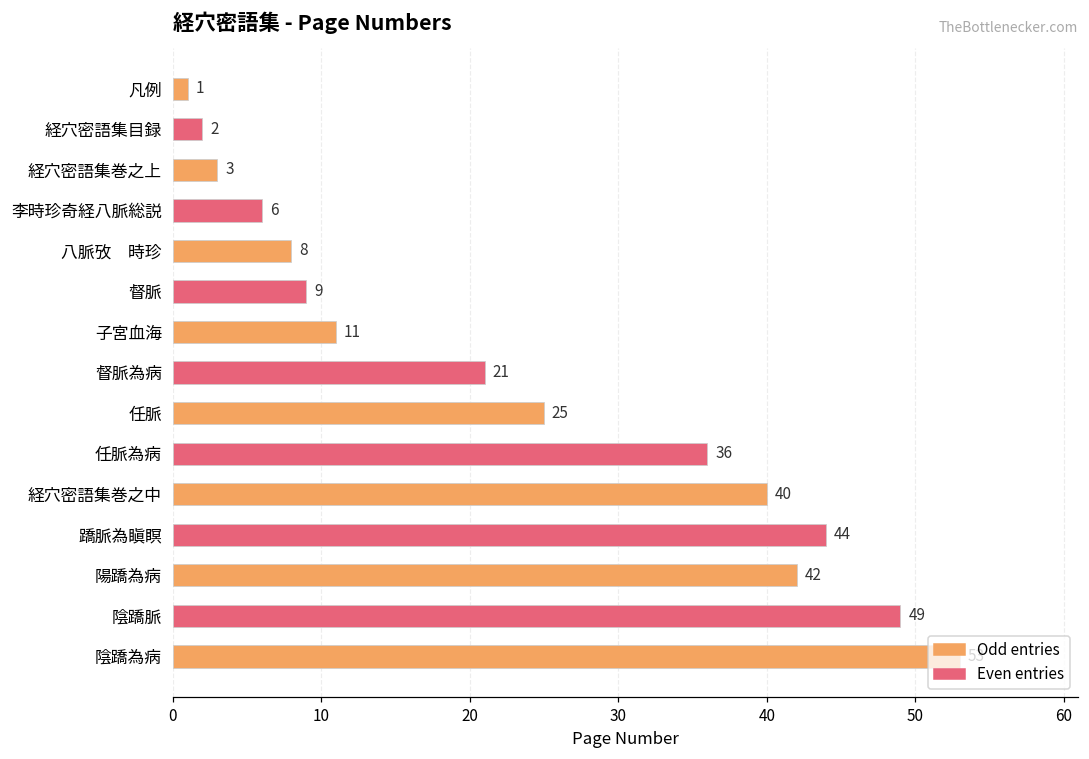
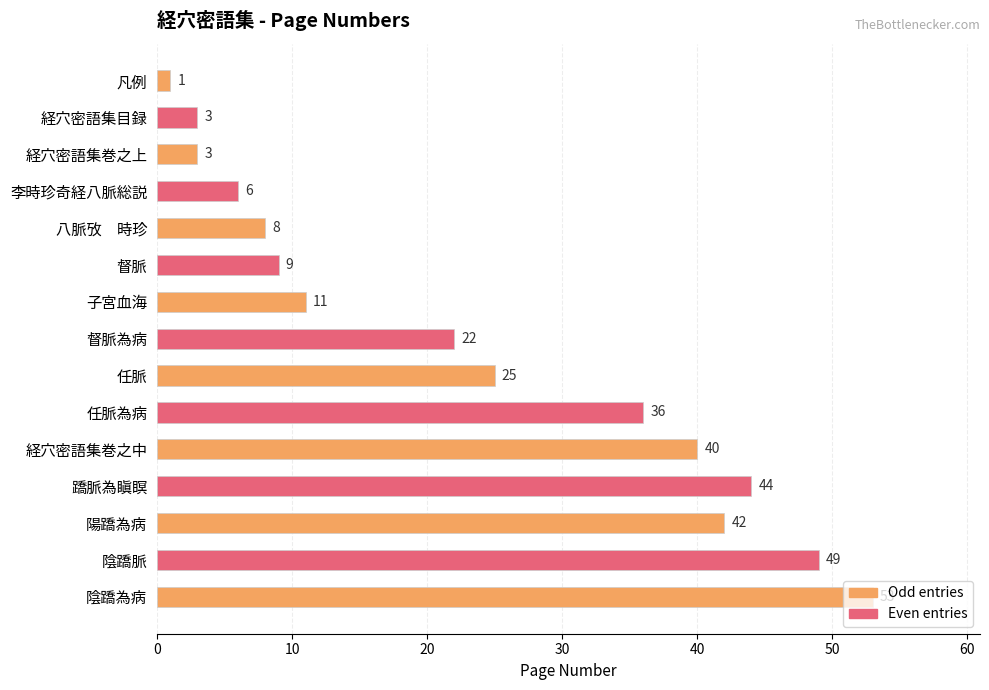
  {
    "凡例": 1,
-   "経穴密語集目録": 2,
+   "経穴密語集目録": 3,
    "経穴密語集巻之上": 3,
    "李時珍奇経八脈総説": 6,
    "八脈攷 時珍": 8,
    "督脈": 9,
    "子宮血海": 11,
-   "督脈為病": 21,
+   "督脈為病": 22,
    "任脈": 25,
    "任脈為病": 36,
    "経穴密語集巻之中": 40,
    "蹻脈為瞋瞑": 44,
    "陽蹻為病": 42,
    "陰蹻脈": 49
  }
